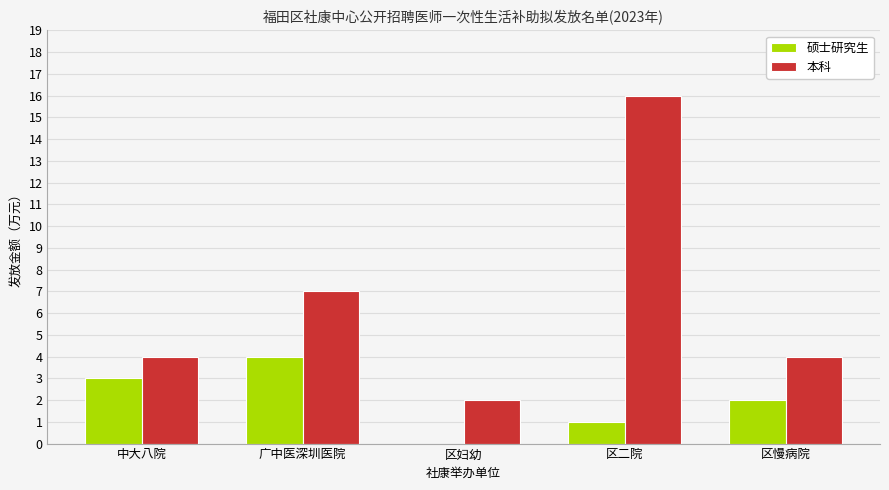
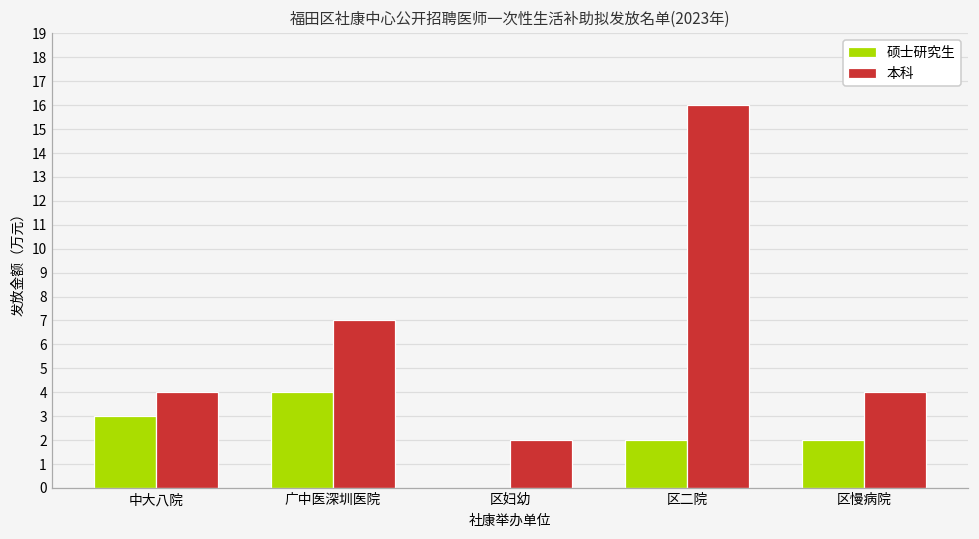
  {
    "硕士研究生": {
      "中大八院": 3,
      "广中医深圳医院": 4,
      "区妇幼": 0,
-     "区二院": 1,
+     "区二院": 2,
      "区慢病院": 2
    },
    "本科": {
      "中大八院": 4,
      "广中医深圳医院": 7,
      "区妇幼": 2,
      "区二院": 16,
      "区慢病院": 4
    }
  }
